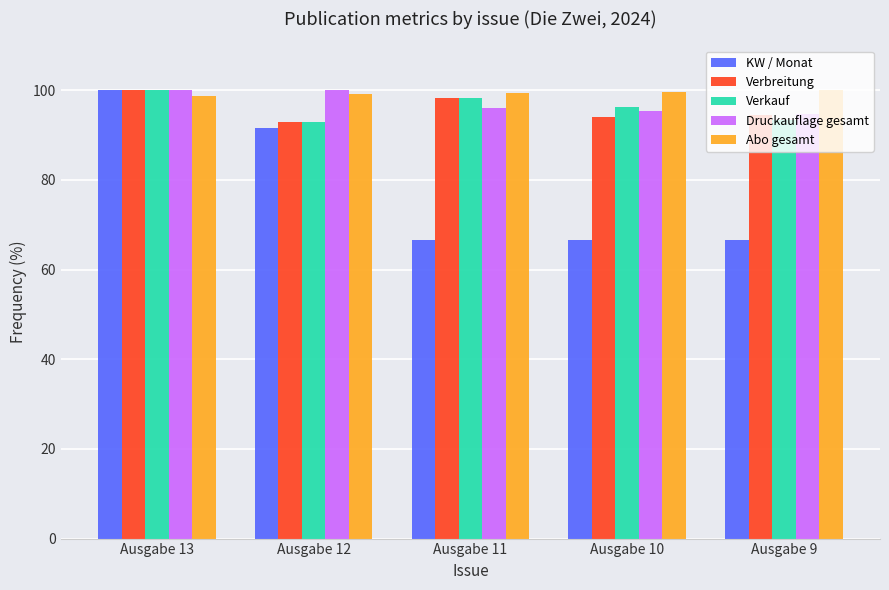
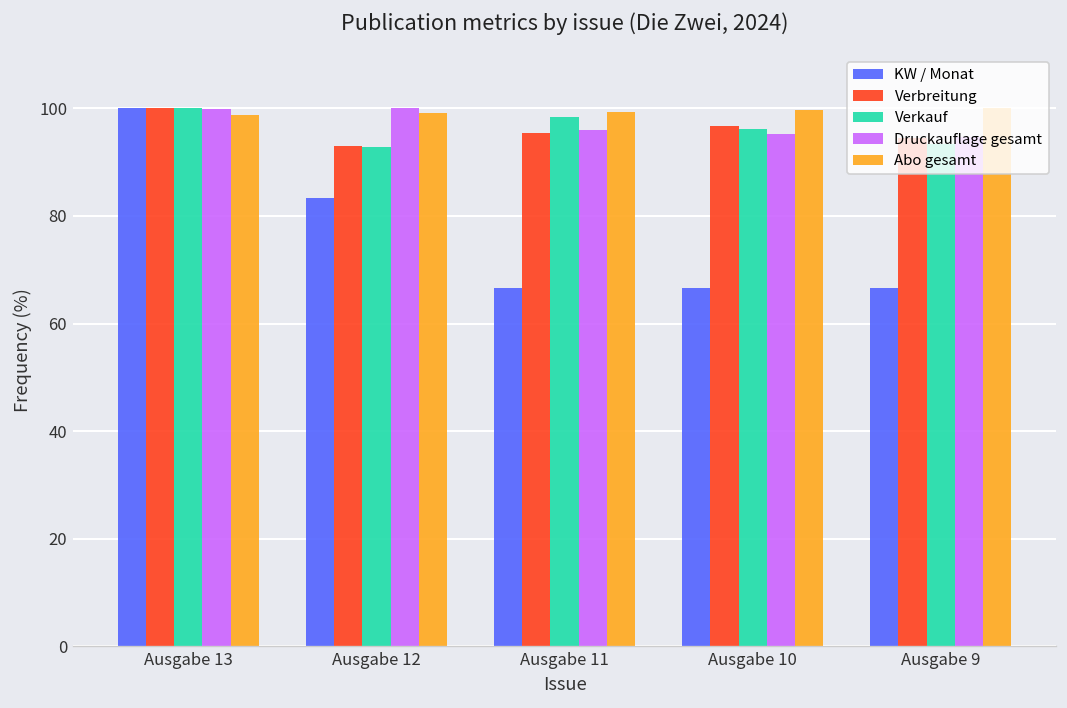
  {
    "KW / Monat": {
      "Ausgabe 13": 100,
-     "Ausgabe 12": 92,
+     "Ausgabe 12": 83,
      "Ausgabe 11": 67,
      "Ausgabe 10": 67,
      "Ausgabe 9": 67
    },
    "Verbreitung": {
      "Ausgabe 13": 100,
      "Ausgabe 12": 93,
-     "Ausgabe 11": 98,
-     "Ausgabe 10": 94
+     "Ausgabe 11": 95,
+     "Ausgabe 10": 97
    },
    "Verkauf": {
      "Ausgabe 13": 100,
      "Ausgabe 12": 93,
      "Ausgabe 11": 98,
      "Ausgabe 10": 96
    },
    "Druckauflage gesamt": {
      "Ausgabe 13": 100,
      "Ausgabe 12": 100,
      "Ausgabe 11": 96,
      "Ausgabe 10": 95
    },
    "Abo gesamt": {
      "Ausgabe 13": 99,
      "Ausgabe 12": 99,
      "Ausgabe 11": 99,
      "Ausgabe 10": 100
    }
  }
